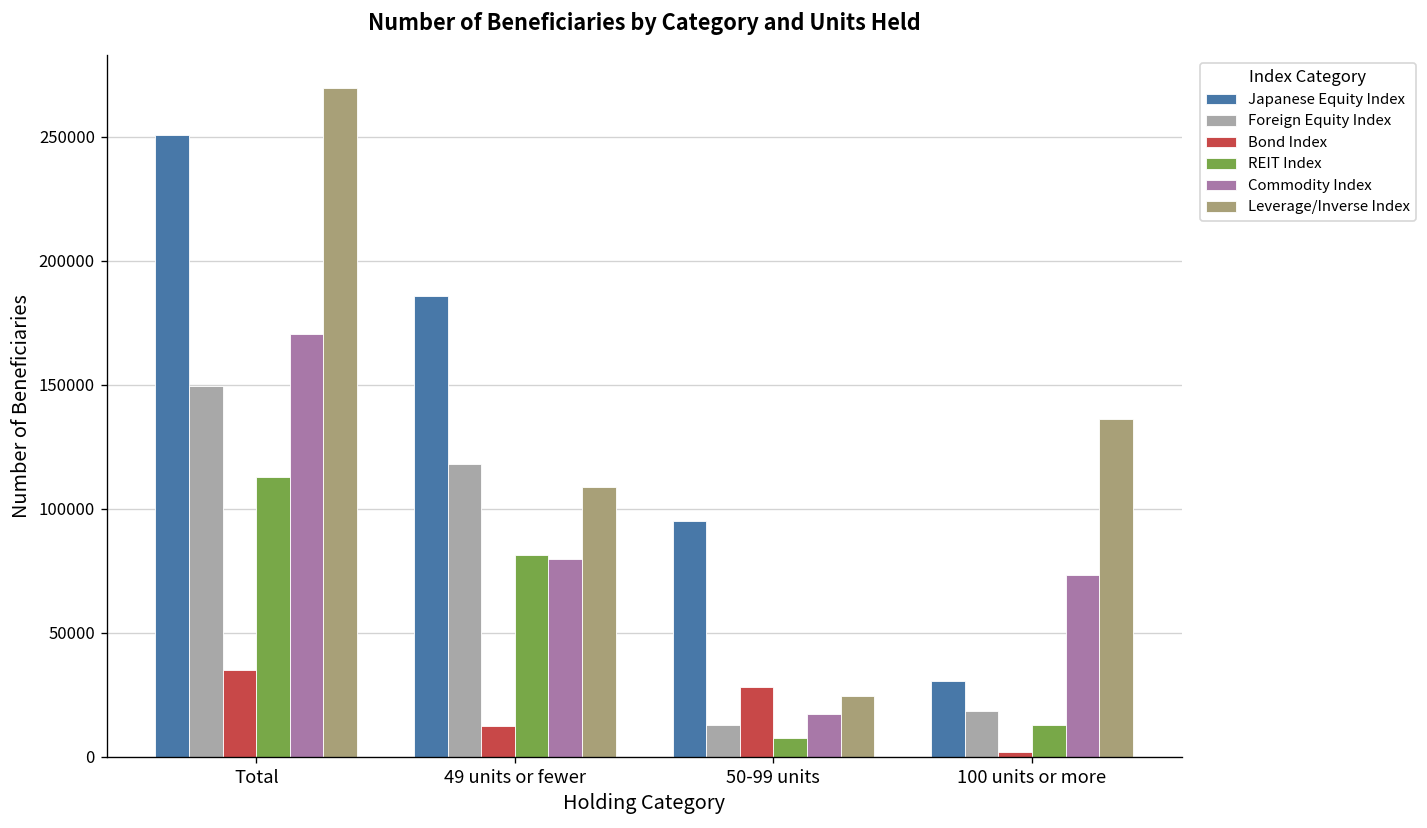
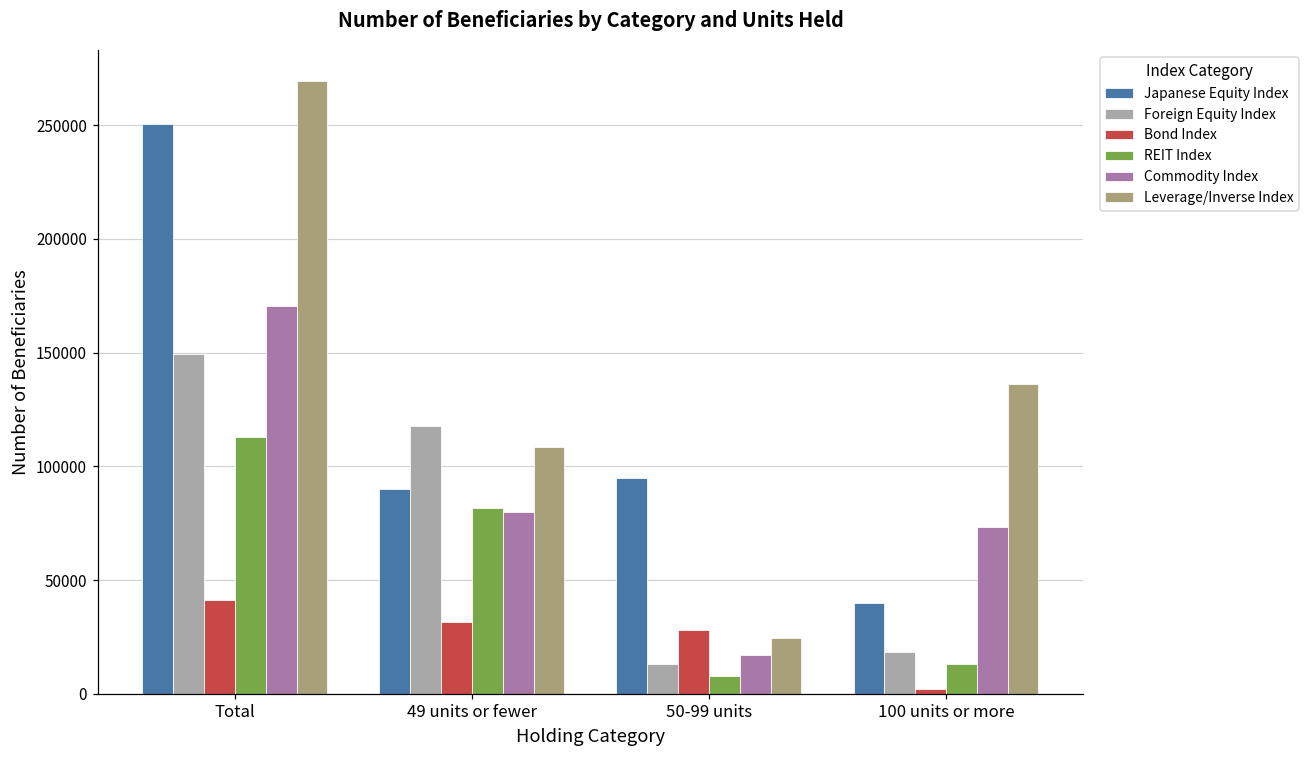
  {
    "Japanese Equity Index": {
      "Total": 251000,
-     "49 units or fewer": 186000,
+     "49 units or fewer": 90000,
      "50-99 units": 95000,
-     "100 units or more": 31000
+     "100 units or more": 40000
    },
    "Bond Index": {
-     "Total": 35000,
-     "49 units or fewer": 12000,
+     "Total": 41000,
+     "49 units or fewer": 31000,
      "50-99 units": 28000,
      "100 units or more": 2000
    },
    "REIT Index": {
      "Total": 113000,
      "49 units or fewer": 82000,
      "50-99 units": 8000,
      "100 units or more": 13000
    }
  }
